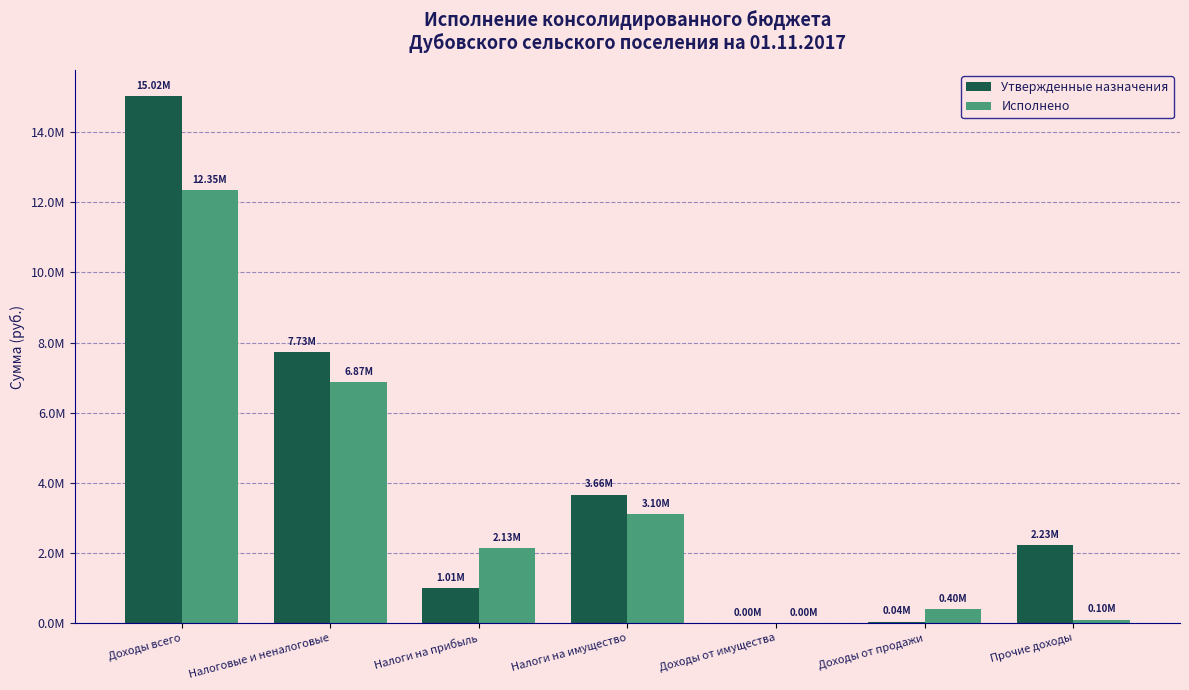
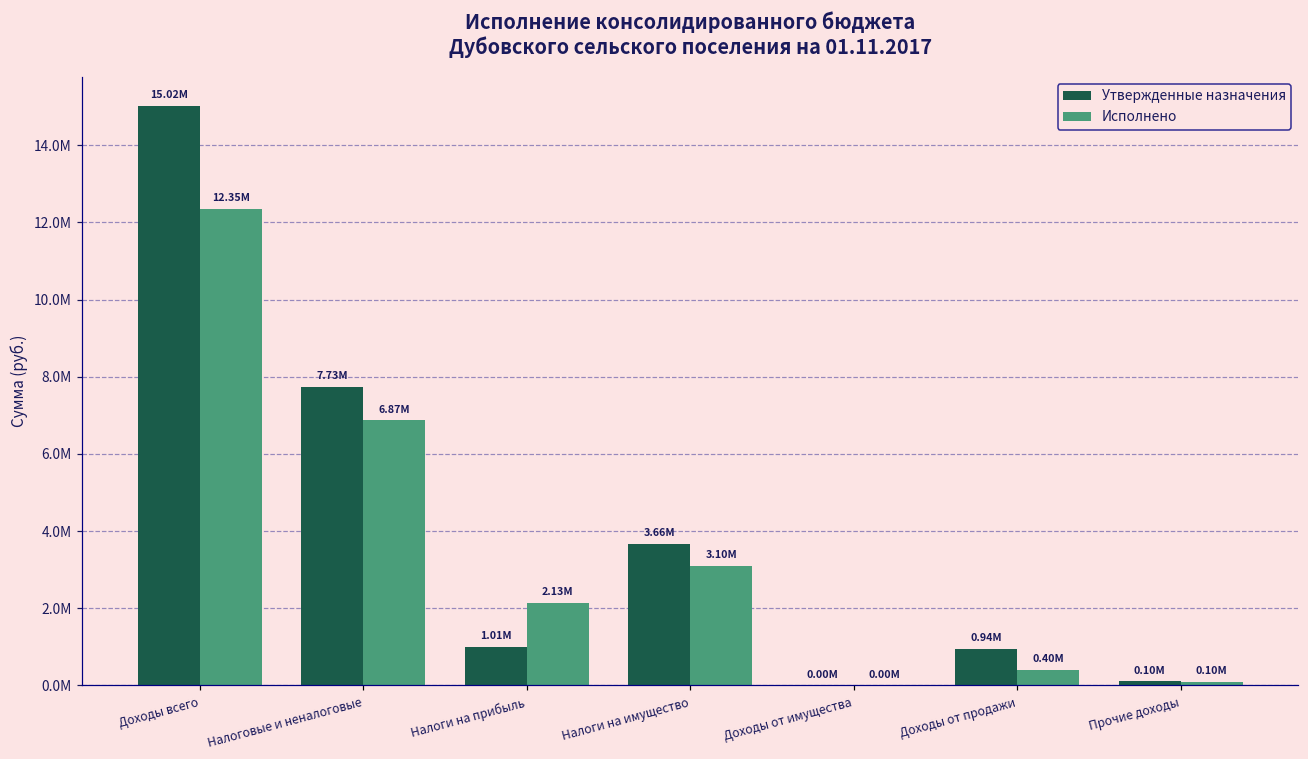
  {
    "Утвержденные назначения": {
      "Доходы всего": "15.02M",
      "Налоговые и неналоговые": "7.73M",
      "Налоги на прибыль": "1.01M",
      "Налоги на имущество": "3.66M",
-     "Доходы от продажи": "0.04M",
-     "Прочие доходы": "2.23M"
+     "Доходы от продажи": "0.94M",
+     "Прочие доходы": "0.10M"
    },
    "Исполнено": {
      "Доходы всего": "12.35M",
      "Налоговые и неналоговые": "6.87M",
      "Налоги на прибыль": "2.13M",
      "Налоги на имущество": "3.10M",
      "Доходы от продажи": "0.40M",
      "Прочие доходы": "0.10M"
    }
  }
